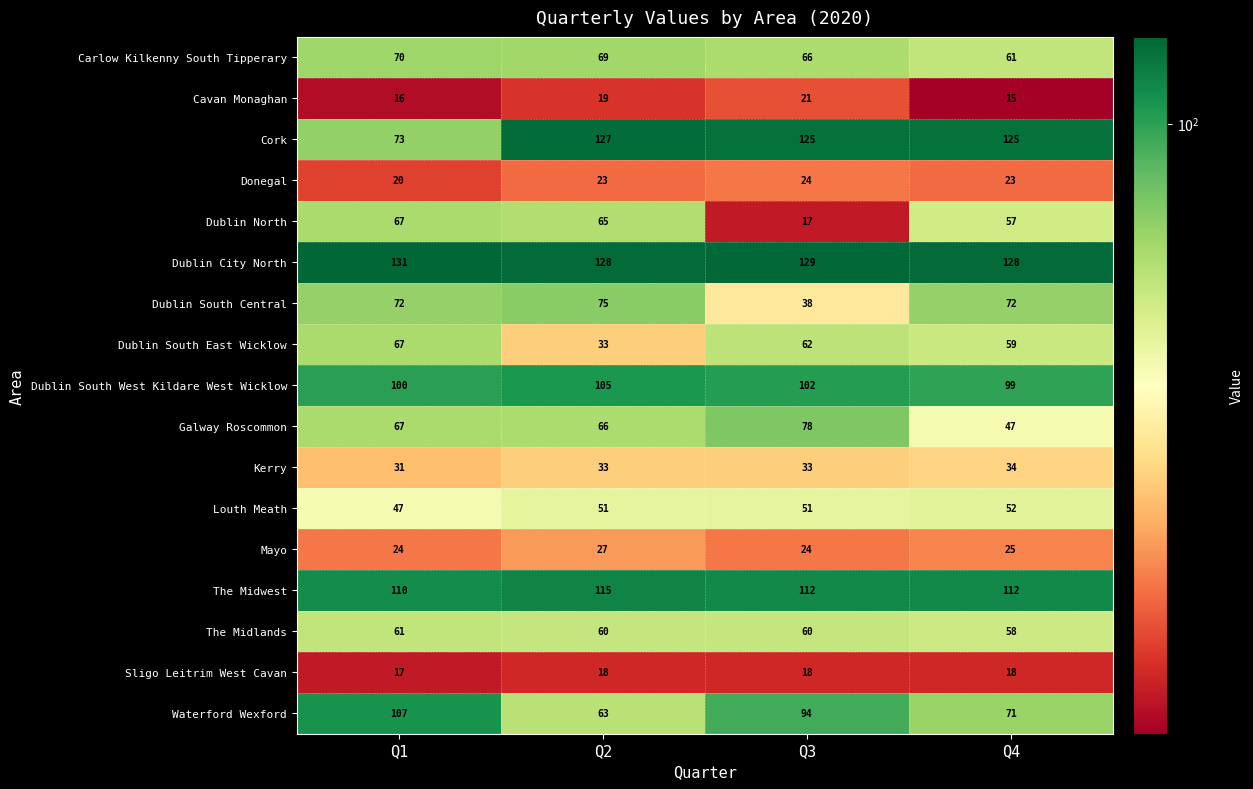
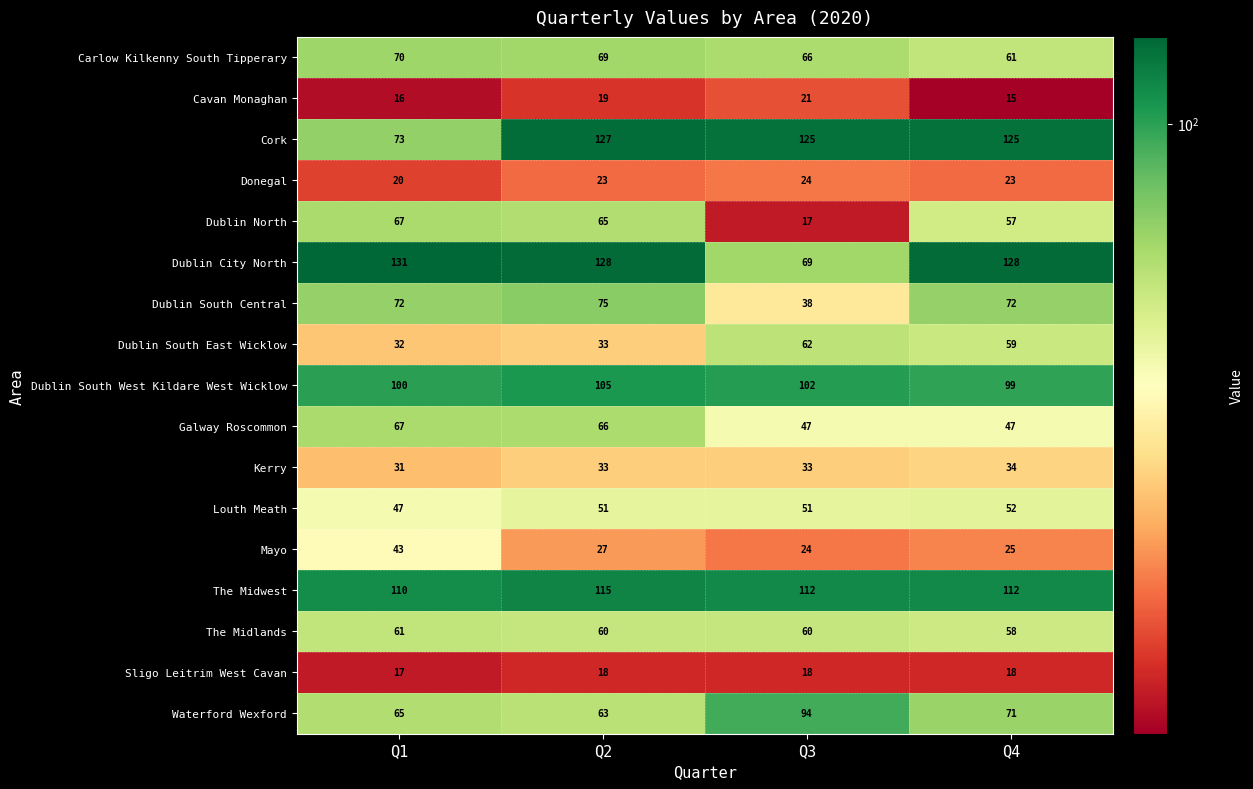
  {
    "Carlow Kilkenny South Tipperary": {
      "Q1": 70,
      "Q2": 69,
      "Q3": 66,
      "Q4": 61
    },
    "Cavan Monaghan": {
      "Q1": 16,
      "Q2": 19,
      "Q3": 21,
      "Q4": 15
    },
    "Cork": {
      "Q1": 73,
      "Q2": 127,
      "Q3": 125,
      "Q4": 125
    },
    "Donegal": {
      "Q1": 20,
      "Q2": 23,
      "Q3": 24,
      "Q4": 23
    },
    "Dublin North": {
      "Q1": 67,
      "Q2": 65,
      "Q3": 17,
      "Q4": 57
    },
    "Dublin City North": {
      "Q1": 131,
      "Q2": 128,
-     "Q3": 129,
+     "Q3": 69,
      "Q4": 128
    },
    "Dublin South Central": {
      "Q1": 72,
      "Q2": 75,
      "Q3": 38,
      "Q4": 72
    },
    "Dublin South East Wicklow": {
-     "Q1": 67,
+     "Q1": 32,
      "Q2": 33,
      "Q3": 62,
      "Q4": 59
    },
    "Dublin South West Kildare West Wicklow": {
      "Q1": 100,
      "Q2": 105,
      "Q3": 102,
      "Q4": 99
    },
    "Galway Roscommon": {
      "Q1": 67,
      "Q2": 66,
-     "Q3": 78,
+     "Q3": 47,
      "Q4": 47
    },
    "Kerry": {
      "Q1": 31,
      "Q2": 33,
      "Q3": 33,
      "Q4": 34
    },
    "Louth Meath": {
      "Q1": 47,
      "Q2": 51,
      "Q3": 51,
      "Q4": 52
    },
    "Mayo": {
-     "Q1": 24,
+     "Q1": 43,
      "Q2": 27,
      "Q3": 24,
      "Q4": 25
    },
    "The Midwest": {
      "Q1": 110,
      "Q2": 115,
      "Q3": 112,
      "Q4": 112
    },
    "The Midlands": {
      "Q1": 61,
      "Q2": 60,
      "Q3": 60,
      "Q4": 58
    },
    "Sligo Leitrim West Cavan": {
      "Q1": 17,
      "Q2": 18,
      "Q3": 18,
      "Q4": 18
    },
    "Waterford Wexford": {
-     "Q1": 107,
+     "Q1": 65,
      "Q2": 63,
      "Q3": 94,
      "Q4": 71
    }
  }
